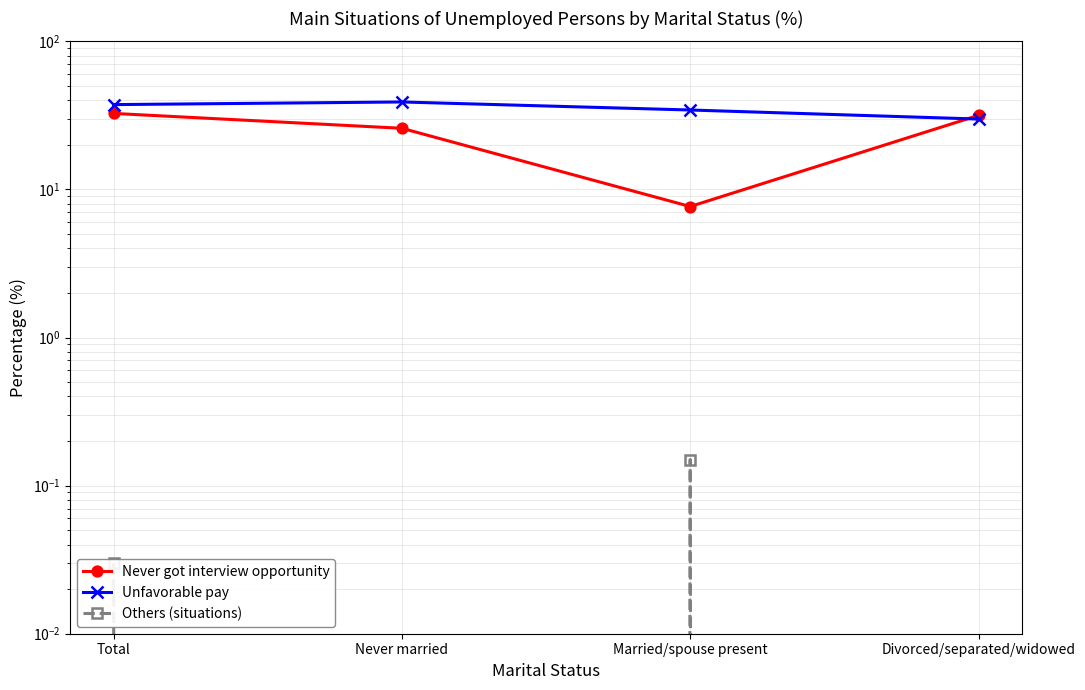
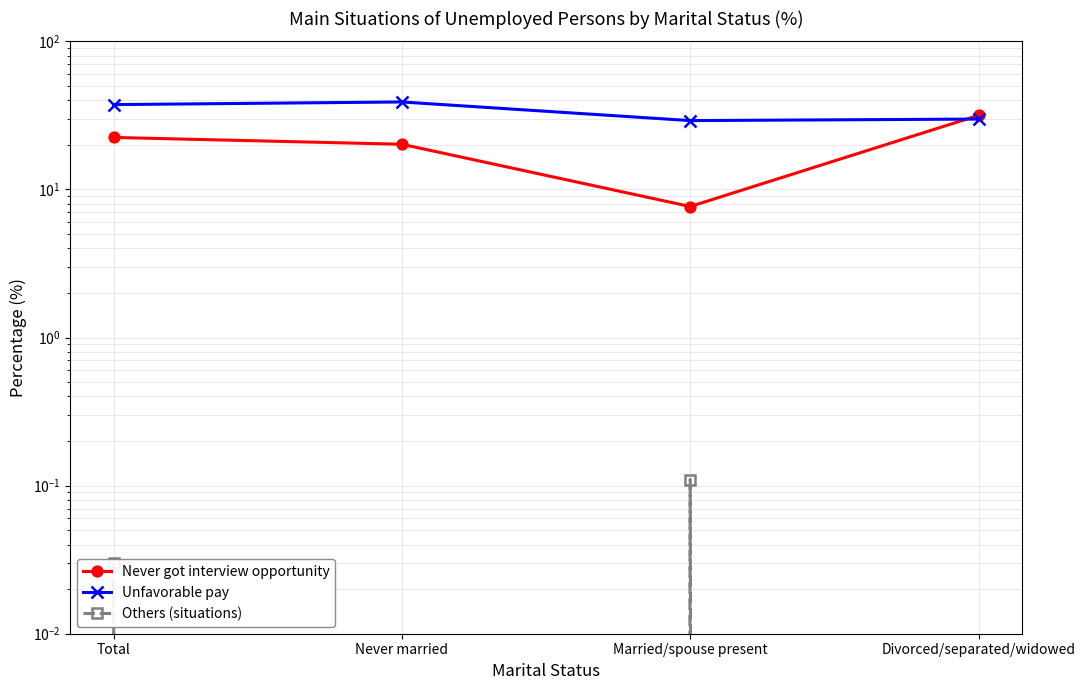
  {
    "Never got interview opportunity": {
-     "Total": 33,
-     "Never married": 26,
+     "Total": 22,
+     "Never married": 20,
      "Married/spouse present": 8,
      "Divorced/separated/widowed": 32
    },
    "Unfavorable pay": {
      "Total": 37,
      "Never married": 39,
-     "Married/spouse present": 34,
+     "Married/spouse present": 29,
      "Divorced/separated/widowed": 30
    },
    "Others (situations)": {
-     "Married/spouse present": 0.15
+     "Married/spouse present": 0.11
    }
  }
